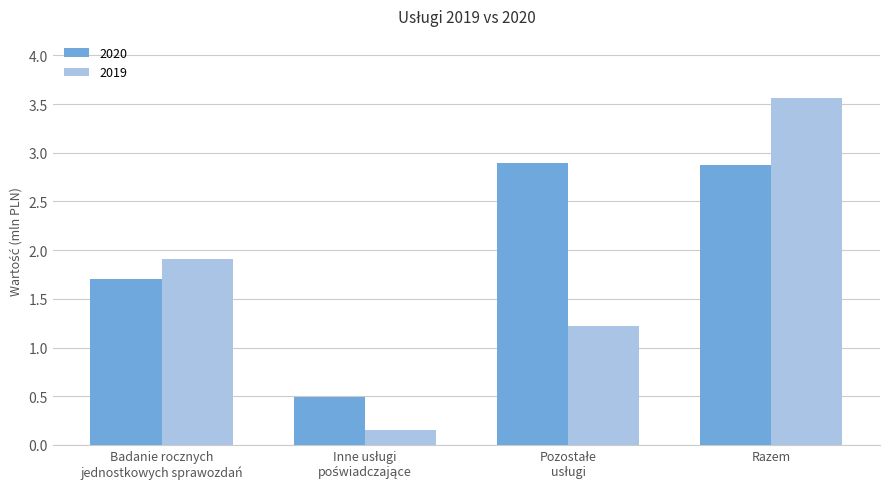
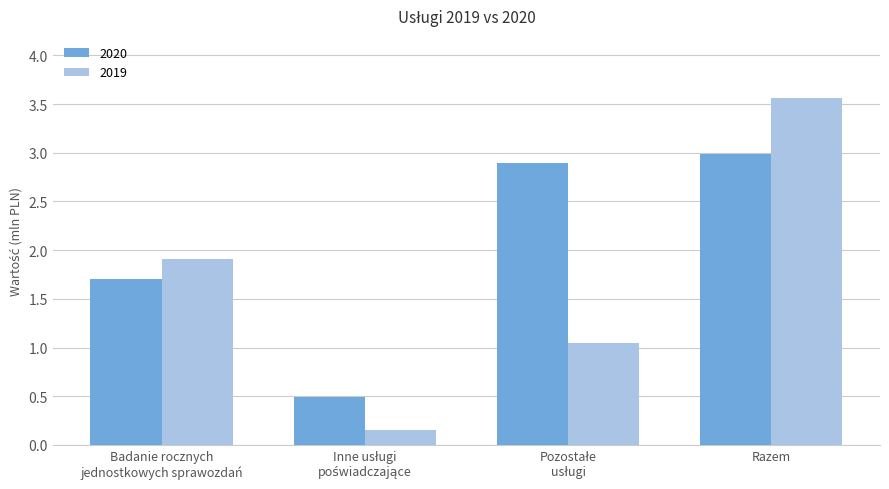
  {
    "2020": {
      "Badanie rocznych jednostkowych sprawozdań": 1.7,
      "Inne usługi poświadczające": 0.5,
      "Pozostałe usługi": 2.9,
-     "Razem": 2.9
+     "Razem": 3.0
    },
    "2019": {
      "Badanie rocznych jednostkowych sprawozdań": 1.9,
      "Inne usługi poświadczające": 0.2,
-     "Pozostałe usługi": 1.2,
+     "Pozostałe usługi": 1.1,
      "Razem": 3.6
    }
  }
